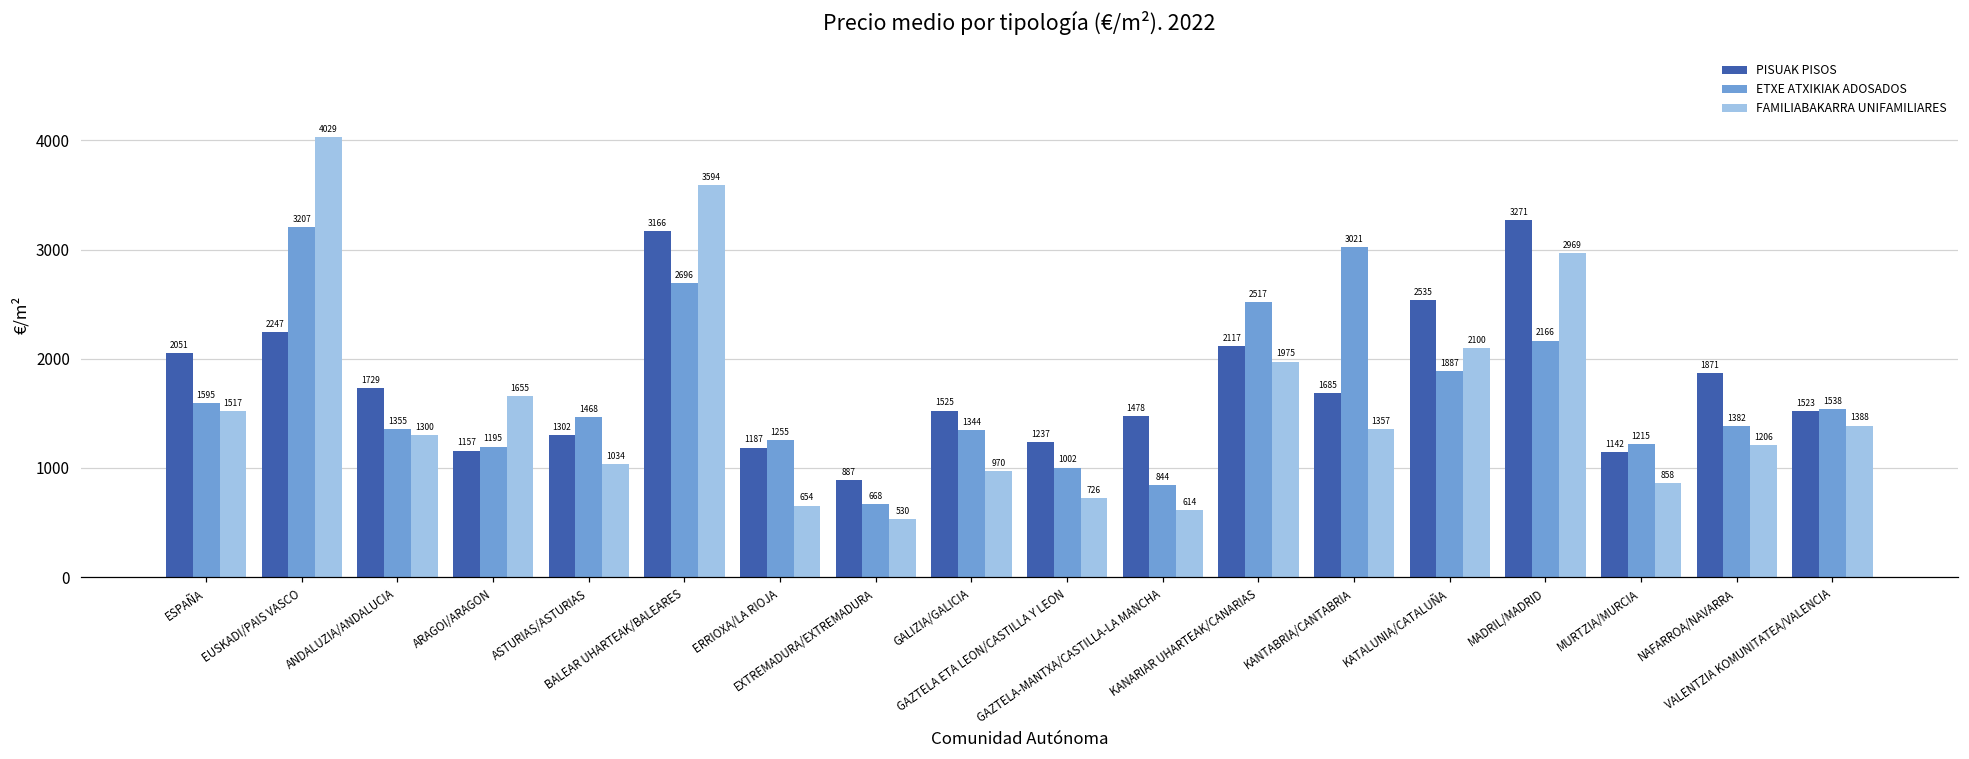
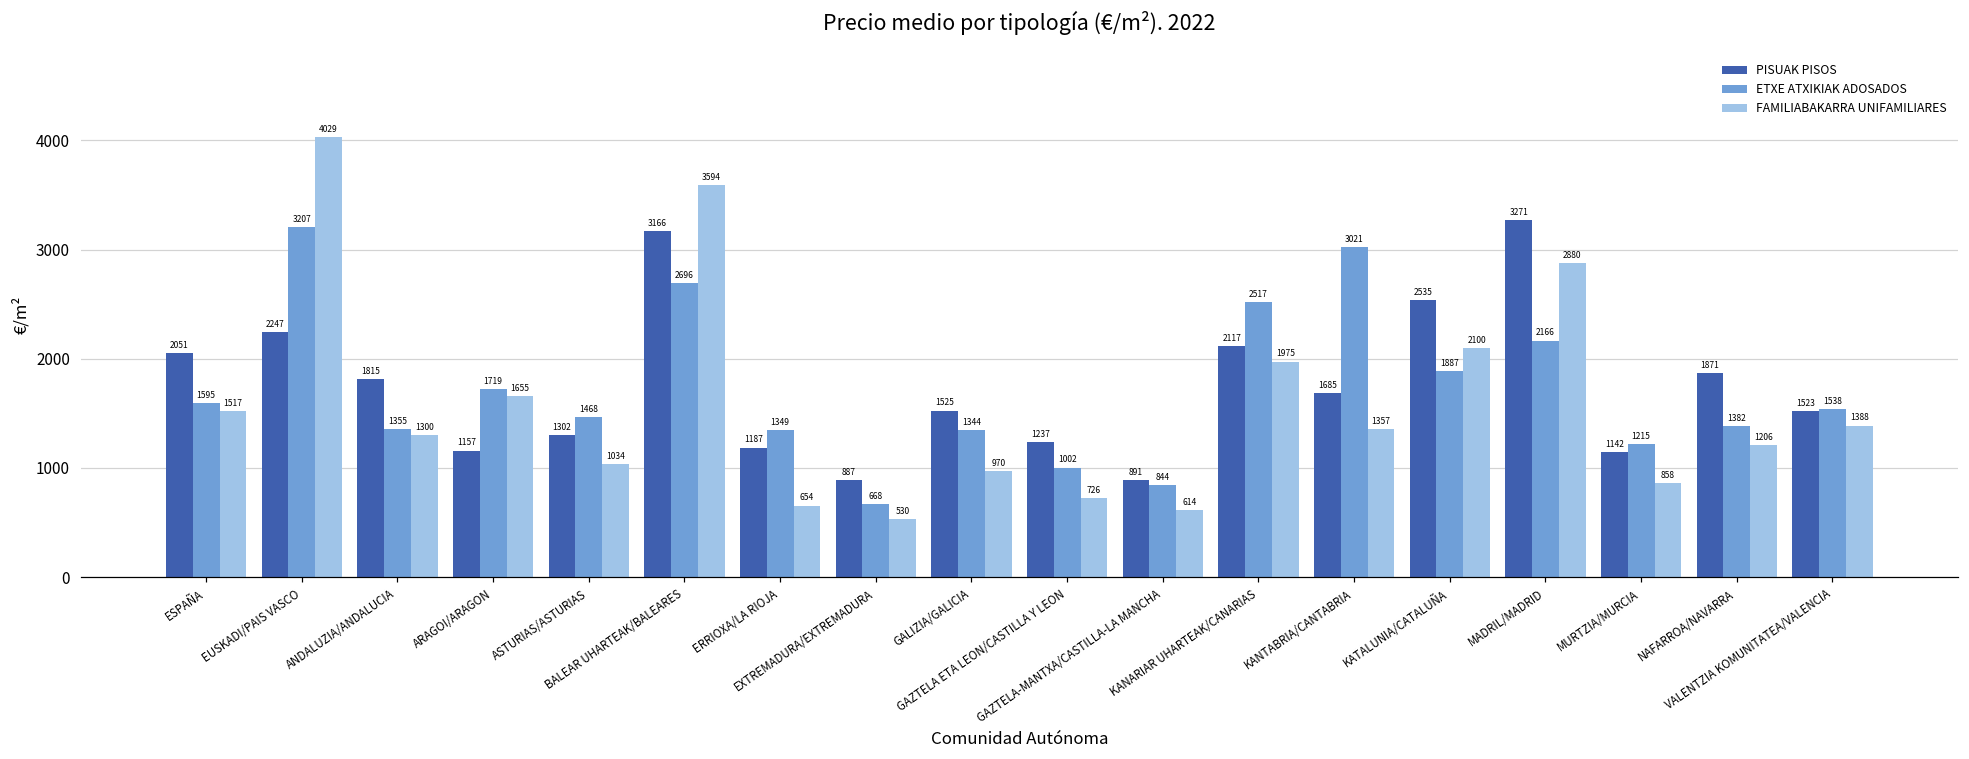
  {
    "PISUAK PISOS": {
      "ESPAÑA": 2051,
      "EUSKADI/PAIS VASCO": 2247,
-     "ANDALUZIA/ANDALUCIA": 1729,
+     "ANDALUZIA/ANDALUCIA": 1815,
      "ARAGOI/ARAGON": 1157,
      "ASTURIAS/ASTURIAS": 1302,
      "BALEAR UHARTEAK/BALEARES": 3166,
      "ERRIOXA/LA RIOJA": 1187,
      "EXTREMADURA/EXTREMADURA": 887,
      "GALIZIA/GALICIA": 1525,
      "GAZTELA ETA LEON/CASTILLA Y LEON": 1237,
-     "GAZTELA-MANTXA/CASTILLA-LA MANCHA": 1478,
+     "GAZTELA-MANTXA/CASTILLA-LA MANCHA": 891,
      "KANARIAR UHARTEAK/CANARIAS": 2117,
      "KANTABRIA/CANTABRIA": 1685,
      "KATALUNIA/CATALUÑA": 2535,
      "MADRIL/MADRID": 3271,
      "MURTZIA/MURCIA": 1142,
      "NAFARROA/NAVARRA": 1871,
      "VALENTZIA KOMUNITATEA/VALENCIA": 1523
    },
    "ETXE ATXIKIAK ADOSADOS": {
      "ESPAÑA": 1595,
      "EUSKADI/PAIS VASCO": 3207,
      "ANDALUZIA/ANDALUCIA": 1355,
-     "ARAGOI/ARAGON": 1195,
+     "ARAGOI/ARAGON": 1719,
      "ASTURIAS/ASTURIAS": 1468,
      "BALEAR UHARTEAK/BALEARES": 2696,
-     "ERRIOXA/LA RIOJA": 1255,
+     "ERRIOXA/LA RIOJA": 1349,
      "EXTREMADURA/EXTREMADURA": 668,
      "GALIZIA/GALICIA": 1344,
      "GAZTELA ETA LEON/CASTILLA Y LEON": 1002,
      "GAZTELA-MANTXA/CASTILLA-LA MANCHA": 844,
      "KANARIAR UHARTEAK/CANARIAS": 2517,
      "KANTABRIA/CANTABRIA": 3021,
      "KATALUNIA/CATALUÑA": 1887,
      "MADRIL/MADRID": 2166,
      "MURTZIA/MURCIA": 1215,
      "NAFARROA/NAVARRA": 1382,
      "VALENTZIA KOMUNITATEA/VALENCIA": 1538
    },
    "FAMILIABAKARRA UNIFAMILIARES": {
      "ESPAÑA": 1517,
      "EUSKADI/PAIS VASCO": 4029,
      "ANDALUZIA/ANDALUCIA": 1300,
      "ARAGOI/ARAGON": 1655,
      "ASTURIAS/ASTURIAS": 1034,
      "BALEAR UHARTEAK/BALEARES": 3594,
      "ERRIOXA/LA RIOJA": 654,
      "EXTREMADURA/EXTREMADURA": 530,
      "GALIZIA/GALICIA": 970,
      "GAZTELA ETA LEON/CASTILLA Y LEON": 726,
      "GAZTELA-MANTXA/CASTILLA-LA MANCHA": 614,
      "KANARIAR UHARTEAK/CANARIAS": 1975,
      "KANTABRIA/CANTABRIA": 1357,
      "KATALUNIA/CATALUÑA": 2100,
-     "MADRIL/MADRID": 2969,
+     "MADRIL/MADRID": 2880,
      "MURTZIA/MURCIA": 858,
      "NAFARROA/NAVARRA": 1206,
      "VALENTZIA KOMUNITATEA/VALENCIA": 1388
    }
  }
